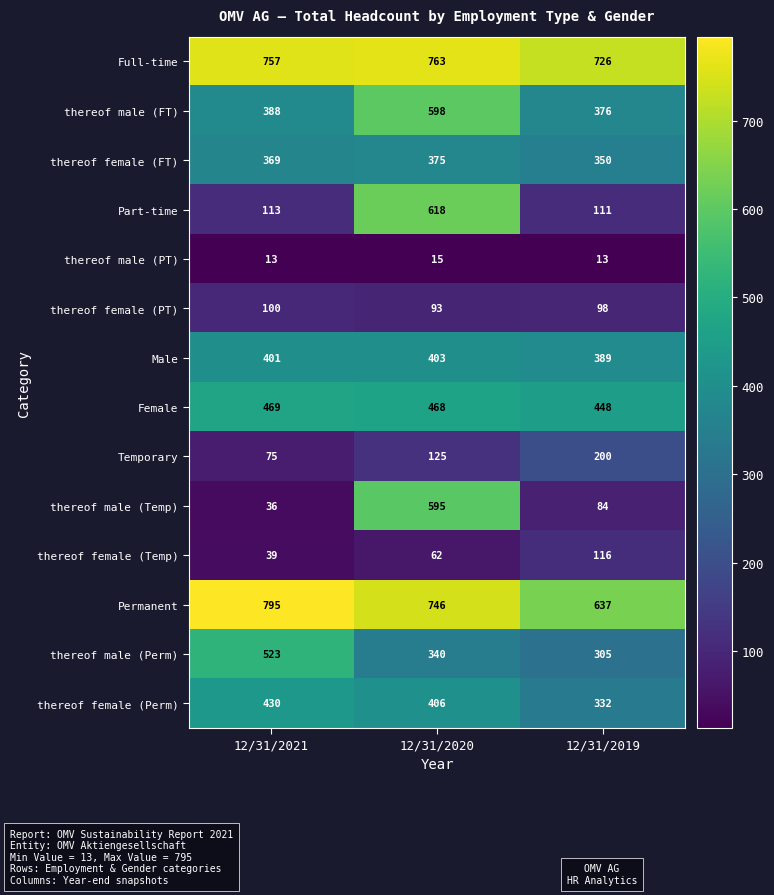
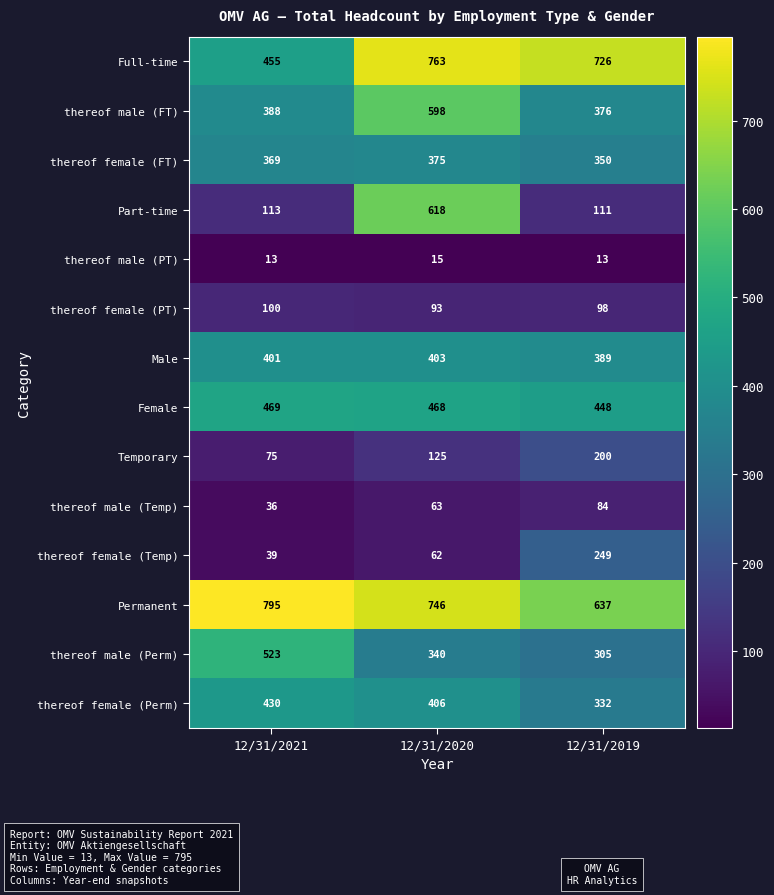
  {
    "Full-time": {
-     "12/31/2021": 757,
+     "12/31/2021": 455,
      "12/31/2020": 763,
      "12/31/2019": 726
    },
    "thereof male (FT)": {
      "12/31/2021": 388,
      "12/31/2020": 598,
      "12/31/2019": 376
    },
    "thereof female (FT)": {
      "12/31/2021": 369,
      "12/31/2020": 375,
      "12/31/2019": 350
    },
    "Part-time": {
      "12/31/2021": 113,
      "12/31/2020": 618,
      "12/31/2019": 111
    },
    "thereof male (PT)": {
      "12/31/2021": 13,
      "12/31/2020": 15,
      "12/31/2019": 13
    },
    "thereof female (PT)": {
      "12/31/2021": 100,
      "12/31/2020": 93,
      "12/31/2019": 98
    },
    "Male": {
      "12/31/2021": 401,
      "12/31/2020": 403,
      "12/31/2019": 389
    },
    "Female": {
      "12/31/2021": 469,
      "12/31/2020": 468,
      "12/31/2019": 448
    },
    "Temporary": {
      "12/31/2021": 75,
      "12/31/2020": 125,
      "12/31/2019": 200
    },
    "thereof male (Temp)": {
      "12/31/2021": 36,
-     "12/31/2020": 595,
+     "12/31/2020": 63,
      "12/31/2019": 84
    },
    "thereof female (Temp)": {
      "12/31/2021": 39,
      "12/31/2020": 62,
-     "12/31/2019": 116
+     "12/31/2019": 249
    },
    "Permanent": {
      "12/31/2021": 795,
      "12/31/2020": 746,
      "12/31/2019": 637
    },
    "thereof male (Perm)": {
      "12/31/2021": 523,
      "12/31/2020": 340,
      "12/31/2019": 305
    },
    "thereof female (Perm)": {
      "12/31/2021": 430,
      "12/31/2020": 406,
      "12/31/2019": 332
    }
  }
